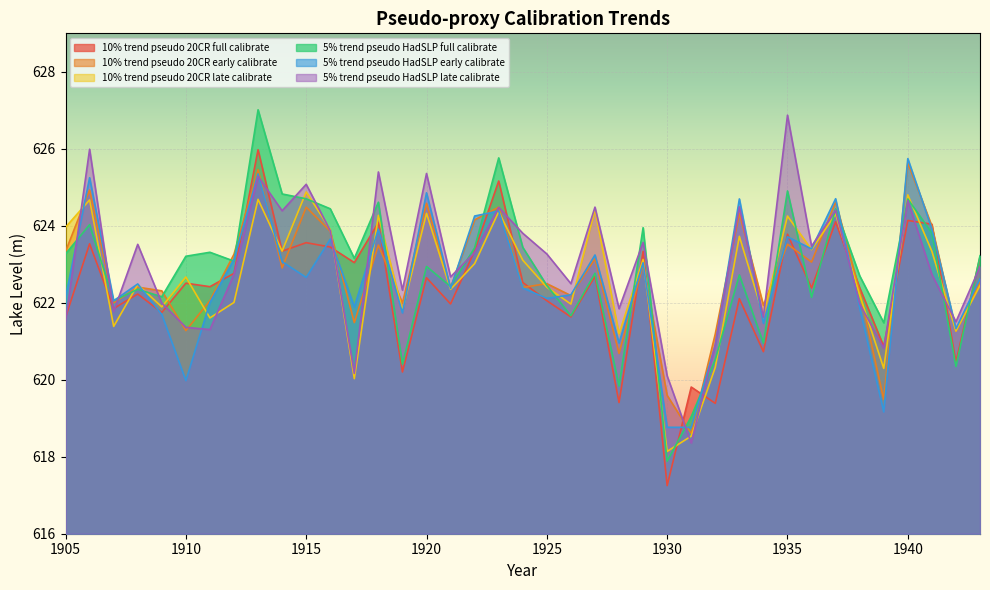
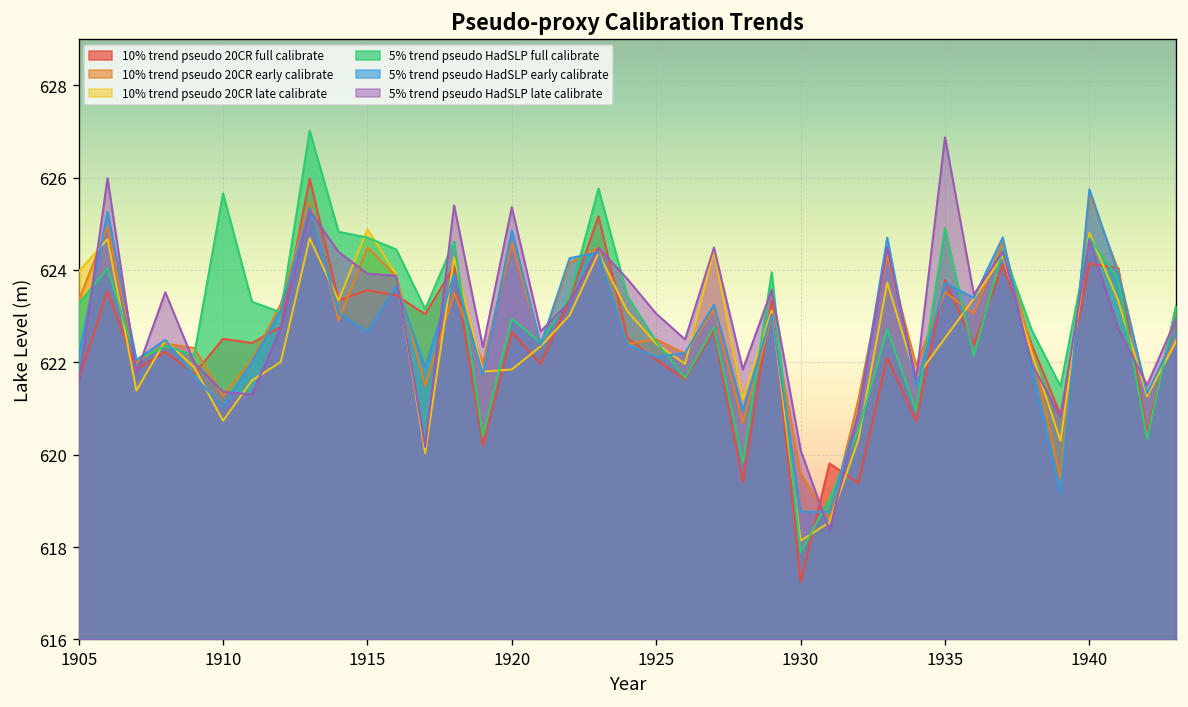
  {
    "10% trend pseudo 20CR late calibrate": {
      "1905": 624.0,
-     "1910": 622.7,
+     "1910": 620.7,
      "1915": 624.9,
-     "1920": 624.3,
+     "1920": 621.8,
      "1930": 618.1,
-     "1935": 624.3,
+     "1935": 622.5,
      "1940": 624.8
    },
    "5% trend pseudo HadSLP full calibrate": {
-     "1910": 623.2,
+     "1910": 625.7,
      "1915": 624.7,
      "1920": 622.9,
      "1930": 617.9,
      "1935": 624.9
    },
    "5% trend pseudo HadSLP early calibrate": {
      "1905": 622.1,
-     "1910": 620.0,
+     "1910": 621.0,
      "1915": 622.7,
      "1920": 624.9,
      "1930": 618.8,
      "1935": 623.7,
      "1940": 625.7
    },
    "5% trend pseudo HadSLP late calibrate": {
      "1905": 621.5,
      "1910": 621.4,
-     "1915": 625.1,
+     "1915": 623.9,
      "1920": 625.4,
-     "1925": 623.3,
+     "1925": 623.1,
      "1930": 620.1,
      "1935": 626.9
    }
  }
